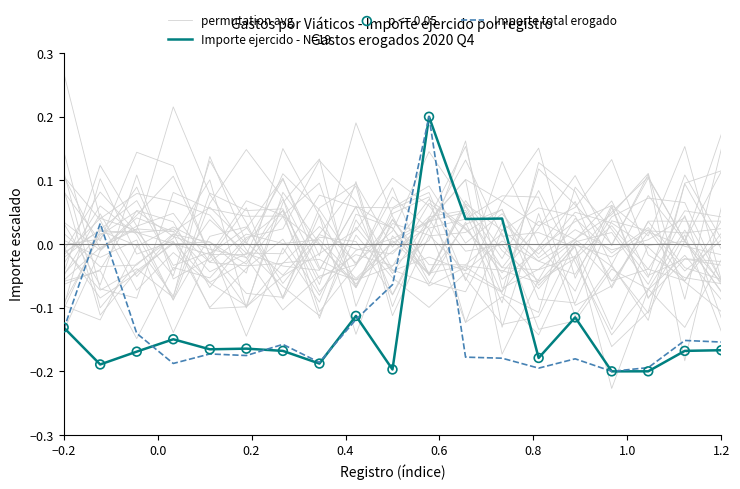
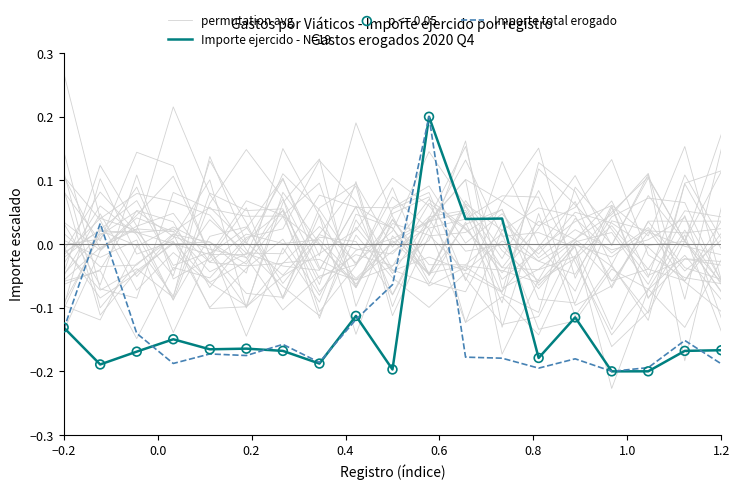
  {
    "Importe total erogado": {
-     "1.2": -0.15
+     "1.2": -0.19
    }
  }
